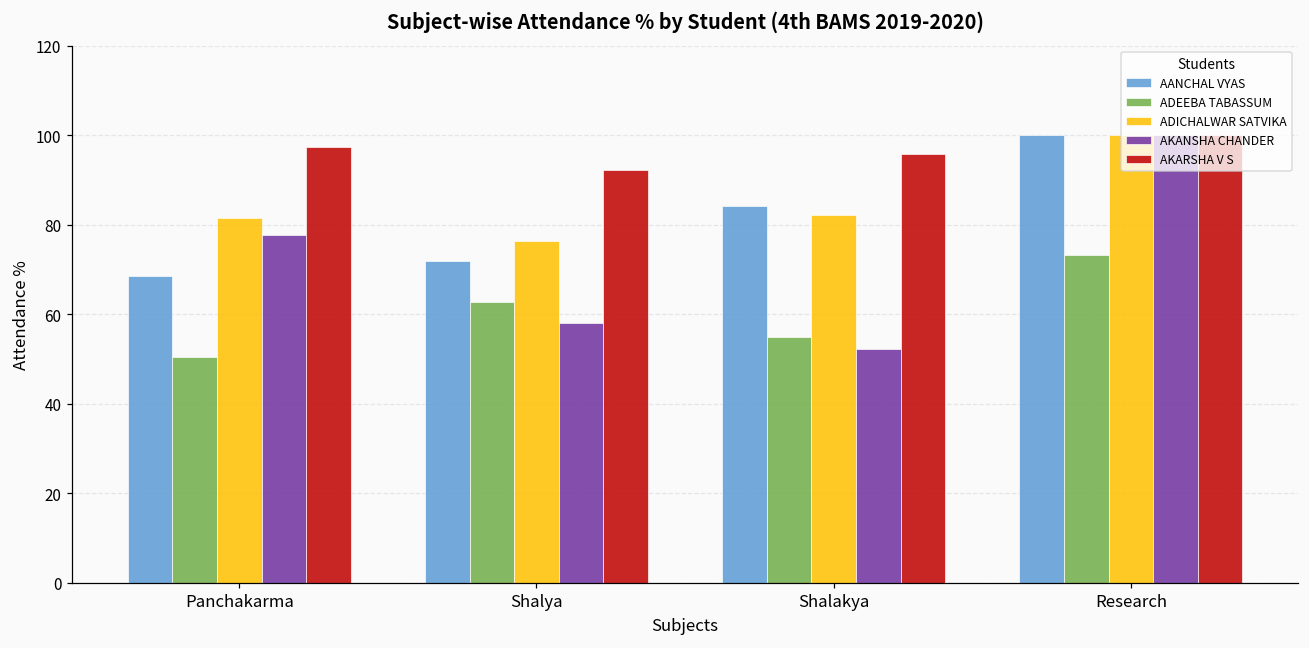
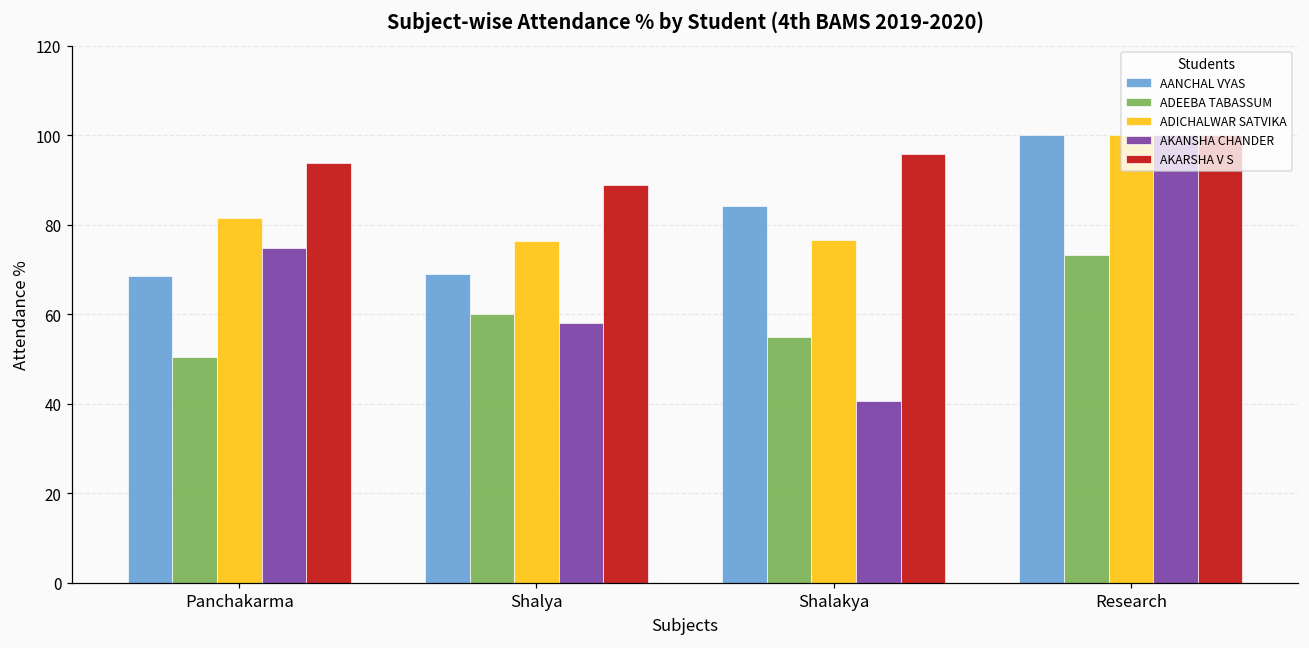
  {
    "AANCHAL VYAS": {
      "Panchakarma": 69,
-     "Shalya": 72,
+     "Shalya": 69,
      "Shalakya": 84,
      "Research": 100
    },
    "ADEEBA TABASSUM": {
      "Panchakarma": 51,
-     "Shalya": 63,
+     "Shalya": 60,
      "Shalakya": 55,
      "Research": 73
    },
    "ADICHALWAR SATVIKA": {
      "Panchakarma": 81,
      "Shalya": 76,
-     "Shalakya": 82
+     "Shalakya": 77
    },
    "AKANSHA CHANDER": {
-     "Panchakarma": 78,
+     "Panchakarma": 75,
      "Shalya": 58,
-     "Shalakya": 52
+     "Shalakya": 41
    },
    "AKARSHA V S": {
-     "Panchakarma": 97,
-     "Shalya": 92,
+     "Panchakarma": 94,
+     "Shalya": 89,
      "Shalakya": 96
    }
  }
